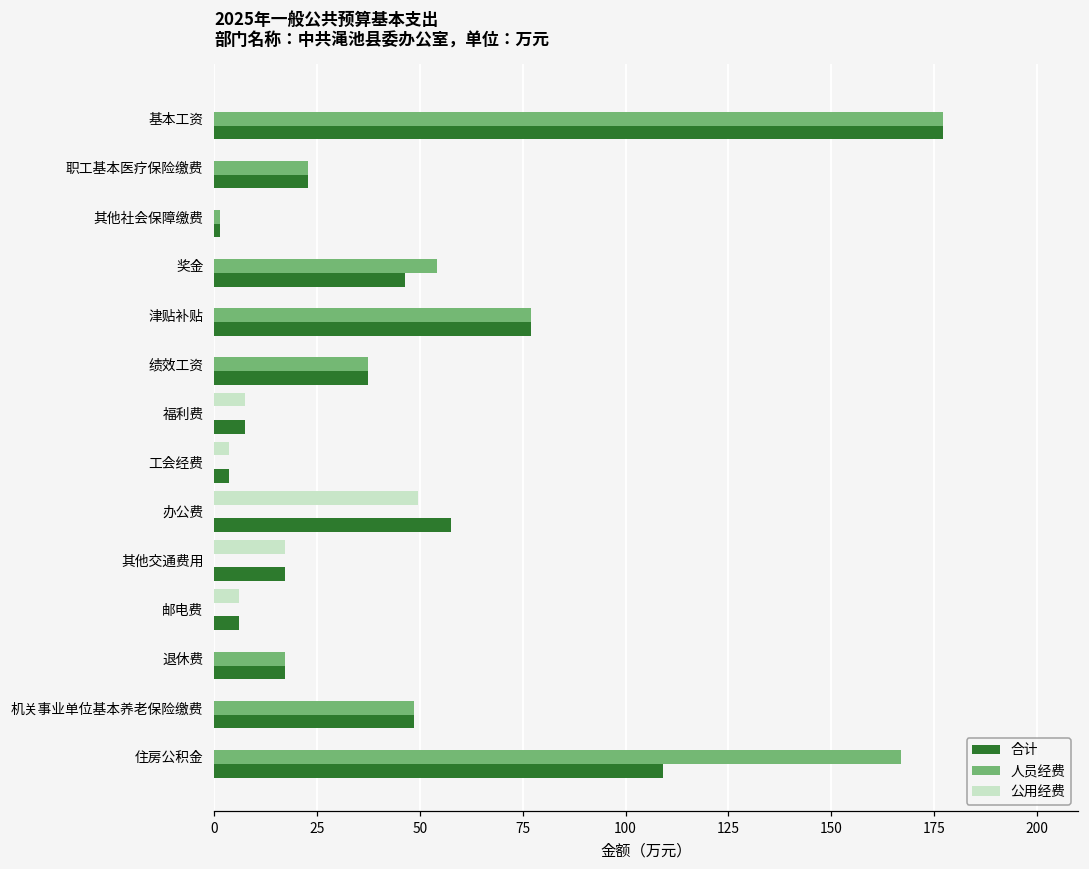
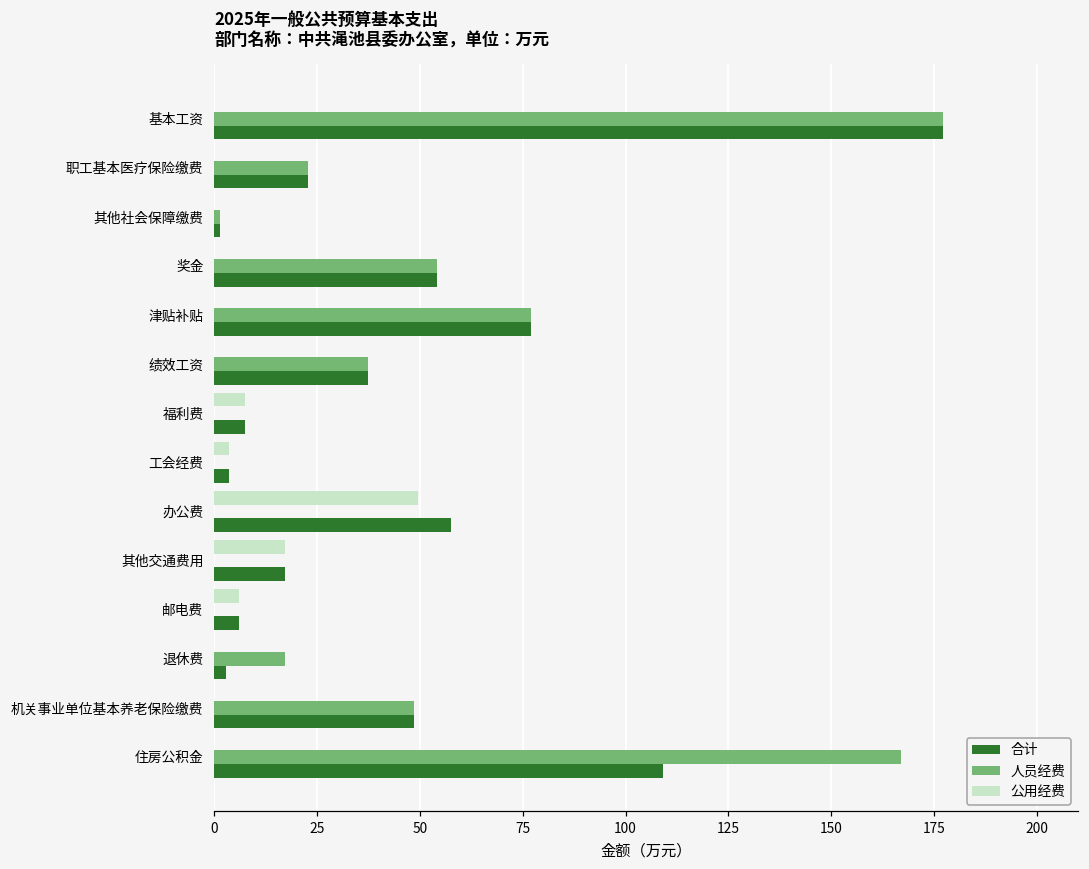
  {
    "合计": {
      "基本工资": 177,
      "职工基本医疗保险缴费": 23,
      "其他社会保障缴费": 1,
-     "奖金": 46,
+     "奖金": 54,
      "津贴补贴": 77,
      "绩效工资": 37,
      "福利费": 8,
      "工会经费": 4,
      "办公费": 58,
      "其他交通费用": 17,
      "邮电费": 6,
-     "退休费": 17,
+     "退休费": 3,
      "机关事业单位基本养老保险缴费": 49,
      "住房公积金": 109
    },
    "人员经费": {
      "基本工资": 177,
      "职工基本医疗保险缴费": 23,
      "其他社会保障缴费": 1,
      "奖金": 54,
      "津贴补贴": 77,
      "绩效工资": 37,
      "福利费": 0,
      "工会经费": 0,
      "办公费": 0,
      "其他交通费用": 0,
      "邮电费": 0,
      "退休费": 17,
      "机关事业单位基本养老保险缴费": 49,
      "住房公积金": 167
    },
    "公用经费": {
      "基本工资": 0,
      "职工基本医疗保险缴费": 0,
      "其他社会保障缴费": 0,
      "奖金": 0,
      "津贴补贴": 0,
      "绩效工资": 0,
      "福利费": 8,
      "工会经费": 4,
      "办公费": 49,
      "其他交通费用": 17,
      "邮电费": 6,
      "退休费": 0,
      "机关事业单位基本养老保险缴费": 0,
      "住房公积金": 0
    }
  }
